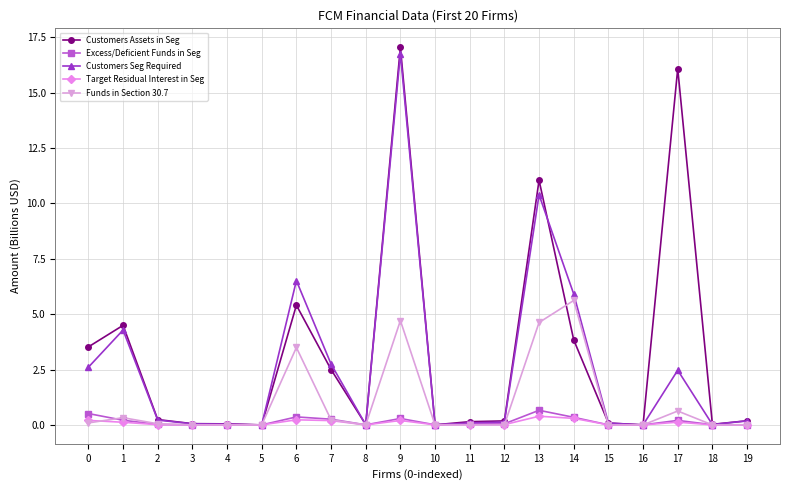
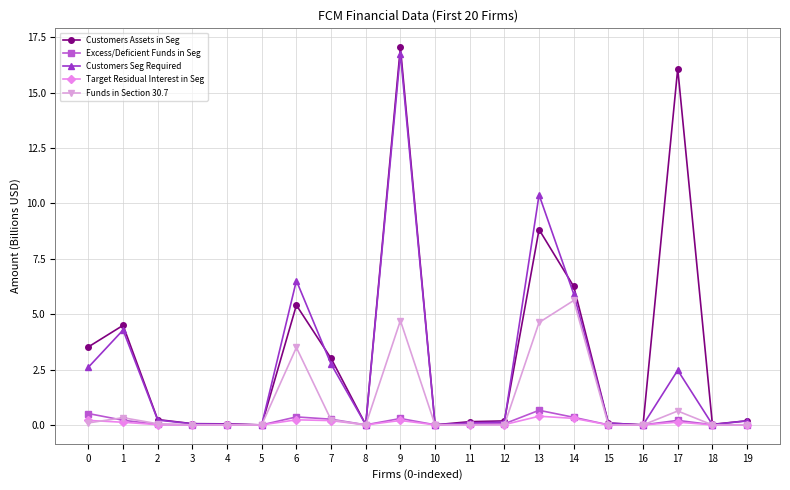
  {
    "Customers Assets in Seg": {
      "0": 3.5,
      "1": 4.5,
      "6": 5.4,
-     "7": 2.5,
+     "7": 3.0,
      "9": 17.1,
-     "13": 11.0,
-     "14": 3.8,
+     "13": 8.8,
+     "14": 6.3,
      "17": 16.1
    }
  }
